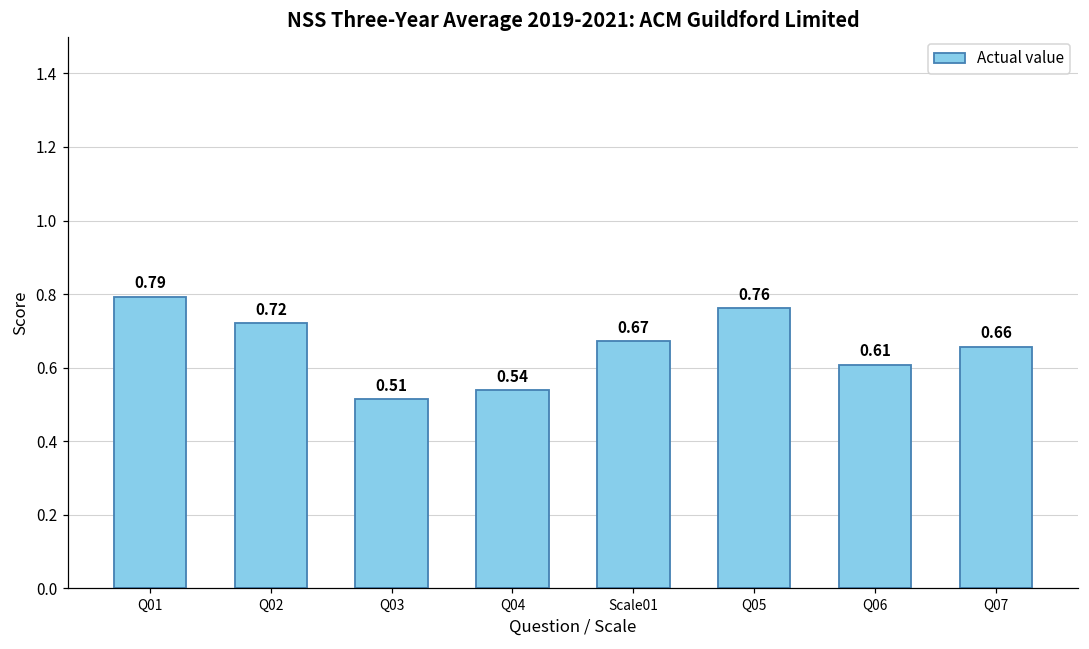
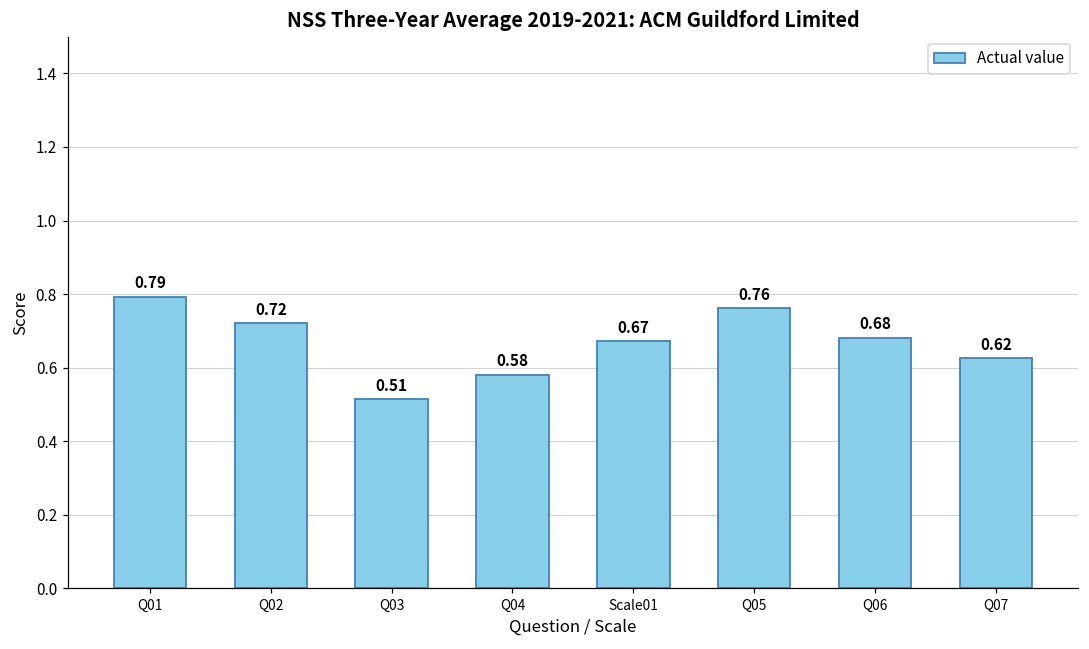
  {
    "Q01": 0.79,
    "Q02": 0.72,
    "Q03": 0.51,
-   "Q04": 0.54,
+   "Q04": 0.58,
    "Scale01": 0.67,
    "Q05": 0.76,
-   "Q06": 0.61,
-   "Q07": 0.66
+   "Q06": 0.68,
+   "Q07": 0.62
  }
